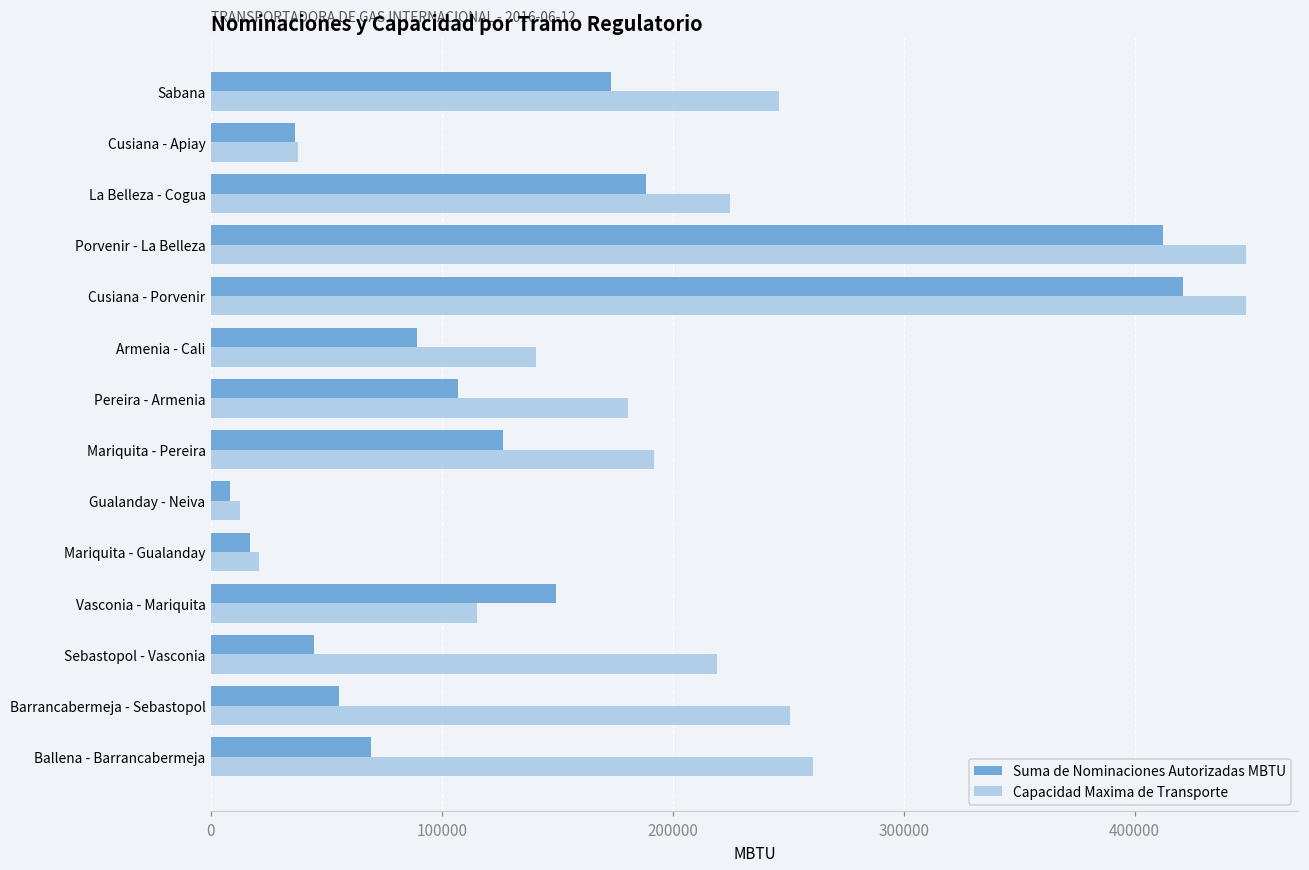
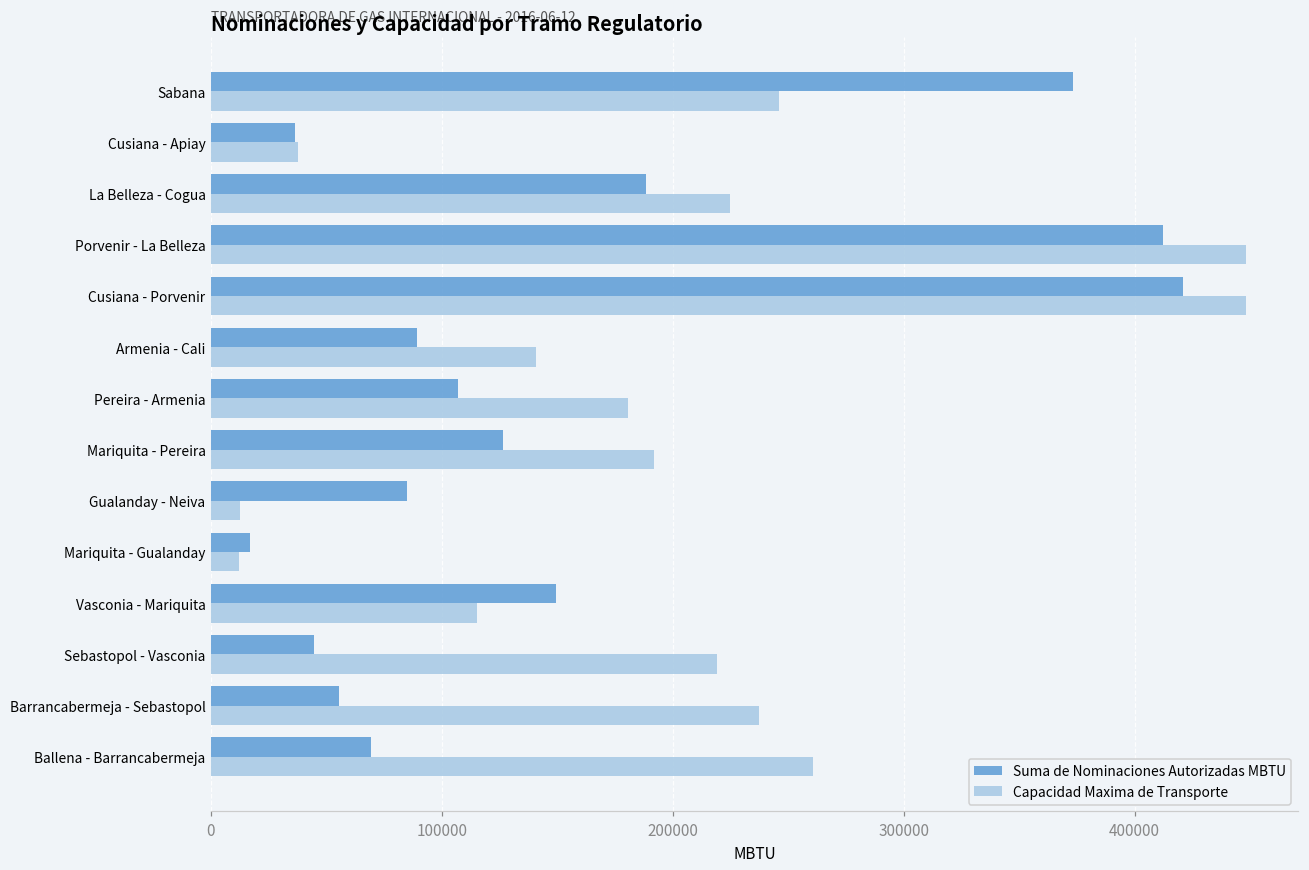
  {
    "Suma de Nominaciones Autorizadas MBTU": {
-     "Sabana": 173000,
+     "Sabana": 373000,
      "Cusiana - Apiay": 36000,
      "La Belleza - Cogua": 188000,
      "Porvenir - La Belleza": 412000,
      "Cusiana - Porvenir": 421000,
      "Armenia - Cali": 89000,
      "Pereira - Armenia": 107000,
      "Mariquita - Pereira": 127000,
-     "Gualanday - Neiva": 8000,
+     "Gualanday - Neiva": 85000,
      "Mariquita - Gualanday": 17000,
      "Vasconia - Mariquita": 149000,
      "Sebastopol - Vasconia": 44000,
      "Barrancabermeja - Sebastopol": 55000,
      "Ballena - Barrancabermeja": 69000
    },
    "Capacidad Maxima de Transporte": {
      "Sabana": 246000,
      "Cusiana - Apiay": 38000,
      "La Belleza - Cogua": 225000,
      "Porvenir - La Belleza": 448000,
      "Cusiana - Porvenir": 448000,
      "Armenia - Cali": 141000,
      "Pereira - Armenia": 181000,
      "Mariquita - Pereira": 192000,
      "Gualanday - Neiva": 13000,
-     "Mariquita - Gualanday": 21000,
+     "Mariquita - Gualanday": 12000,
      "Vasconia - Mariquita": 115000,
      "Sebastopol - Vasconia": 219000,
-     "Barrancabermeja - Sebastopol": 251000,
+     "Barrancabermeja - Sebastopol": 237000,
      "Ballena - Barrancabermeja": 261000
    }
  }
